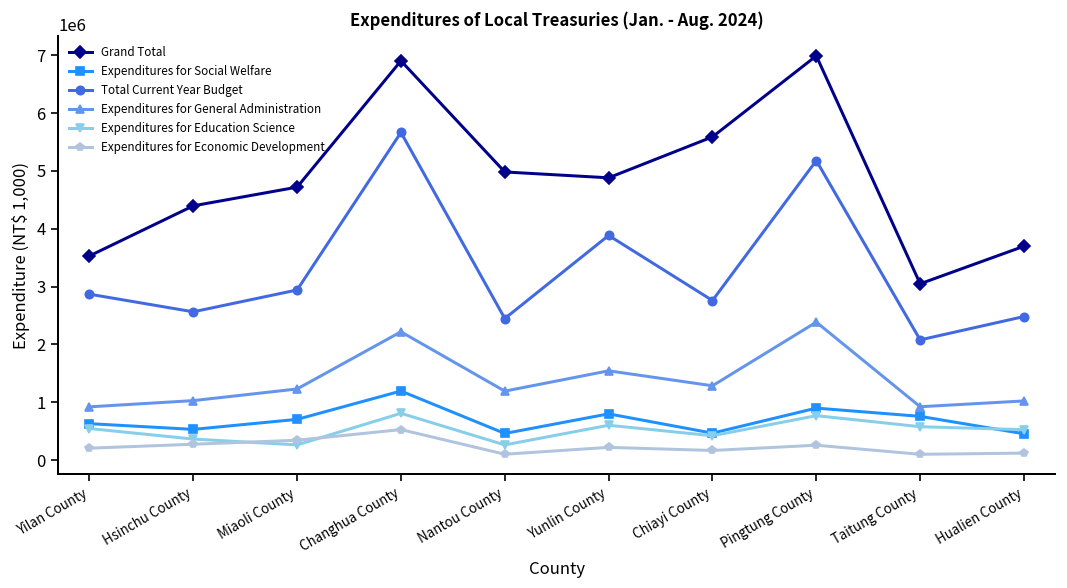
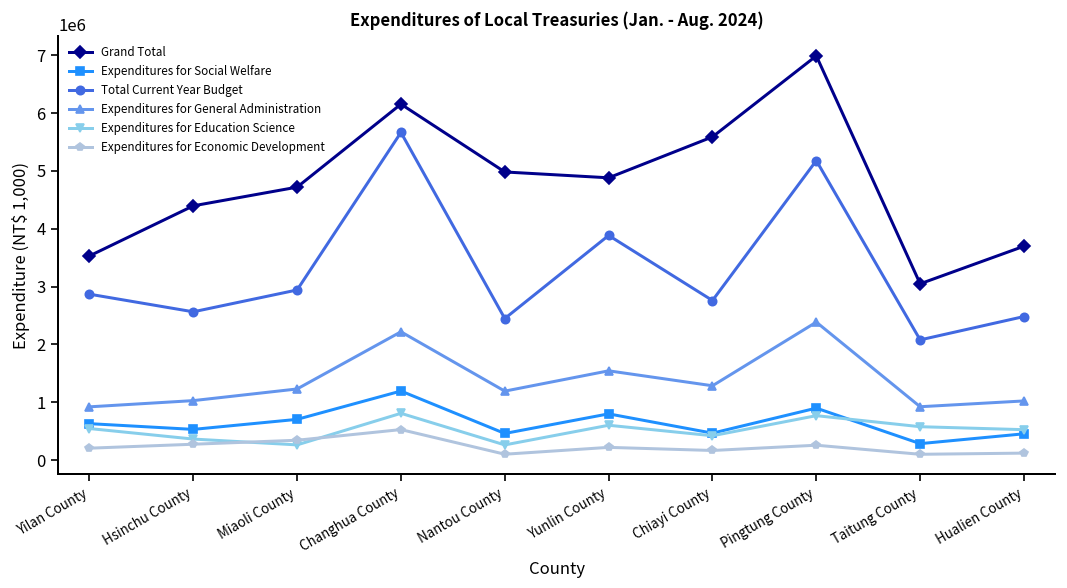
  {
    "Grand Total": {
      "Yilan County": 3500000,
      "Hsinchu County": 4400000,
      "Miaoli County": 4700000,
-     "Changhua County": 6900000,
+     "Changhua County": 6200000,
      "Nantou County": 5000000,
      "Yunlin County": 4900000,
      "Chiayi County": 5600000,
      "Pingtung County": 7000000,
      "Taitung County": 3000000,
      "Hualien County": 3700000
    },
    "Expenditures for Social Welfare": {
      "Yilan County": 600000,
      "Hsinchu County": 500000,
      "Miaoli County": 700000,
      "Changhua County": 1200000,
      "Nantou County": 500000,
      "Yunlin County": 800000,
      "Pingtung County": 900000,
-     "Taitung County": 800000,
+     "Taitung County": 300000,
      "Hualien County": 500000
    }
  }
